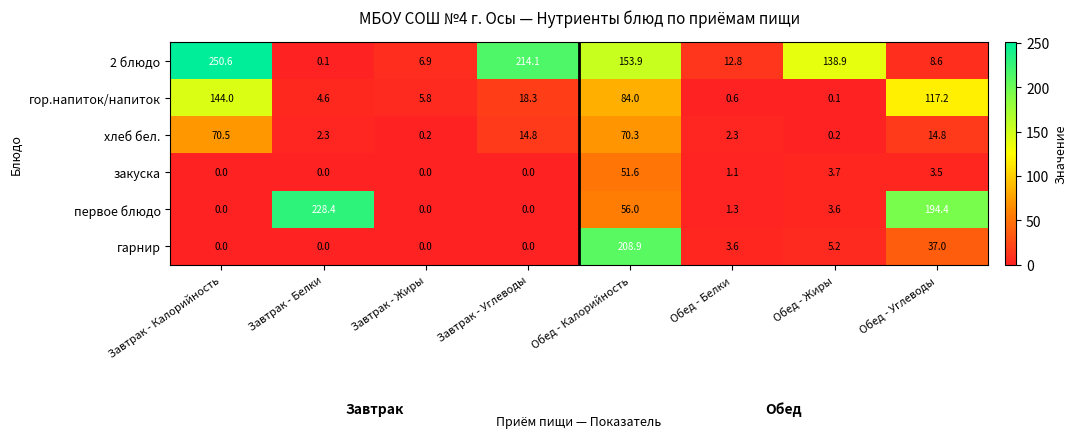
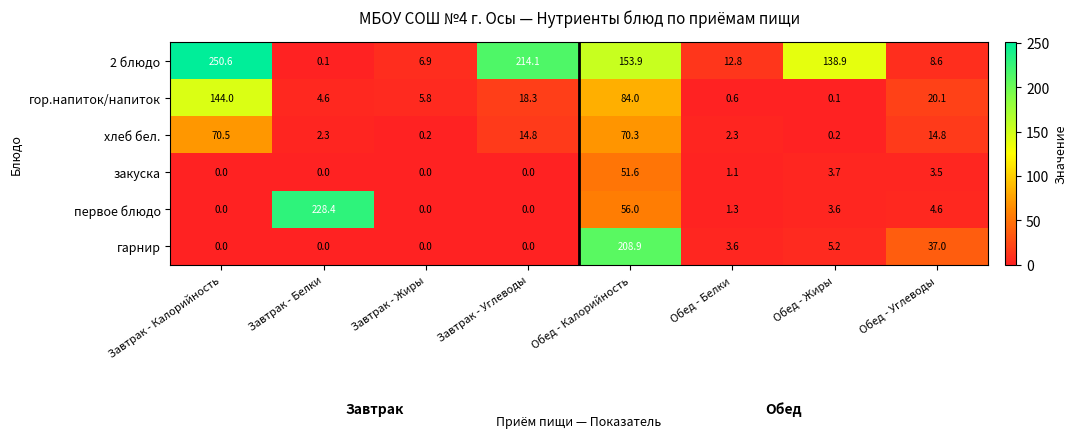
  {
    "2 блюдо": {
      "Завтрак - Калорийность": 250.6,
      "Завтрак - Белки": 0.1,
      "Завтрак - Жиры": 6.9,
      "Завтрак - Углеводы": 214.1,
      "Обед - Калорийность": 153.9,
      "Обед - Белки": 12.8,
      "Обед - Жиры": 138.9,
      "Обед - Углеводы": 8.6
    },
    "гор.напиток/напиток": {
      "Завтрак - Калорийность": 144.0,
      "Завтрак - Белки": 4.6,
      "Завтрак - Жиры": 5.8,
      "Завтрак - Углеводы": 18.3,
      "Обед - Калорийность": 84.0,
      "Обед - Белки": 0.6,
      "Обед - Жиры": 0.1,
-     "Обед - Углеводы": 117.2
+     "Обед - Углеводы": 20.1
    },
    "хлеб бел.": {
      "Завтрак - Калорийность": 70.5,
      "Завтрак - Белки": 2.3,
      "Завтрак - Жиры": 0.2,
      "Завтрак - Углеводы": 14.8,
      "Обед - Калорийность": 70.3,
      "Обед - Белки": 2.3,
      "Обед - Жиры": 0.2,
      "Обед - Углеводы": 14.8
    },
    "закуска": {
      "Завтрак - Калорийность": 0.0,
      "Завтрак - Белки": 0.0,
      "Завтрак - Жиры": 0.0,
      "Завтрак - Углеводы": 0.0,
      "Обед - Калорийность": 51.6,
      "Обед - Белки": 1.1,
      "Обед - Жиры": 3.7,
      "Обед - Углеводы": 3.5
    },
    "первое блюдо": {
      "Завтрак - Калорийность": 0.0,
      "Завтрак - Белки": 228.4,
      "Завтрак - Жиры": 0.0,
      "Завтрак - Углеводы": 0.0,
      "Обед - Калорийность": 56.0,
      "Обед - Белки": 1.3,
      "Обед - Жиры": 3.6,
-     "Обед - Углеводы": 194.4
+     "Обед - Углеводы": 4.6
    },
    "гарнир": {
      "Завтрак - Калорийность": 0.0,
      "Завтрак - Белки": 0.0,
      "Завтрак - Жиры": 0.0,
      "Завтрак - Углеводы": 0.0,
      "Обед - Калорийность": 208.9,
      "Обед - Белки": 3.6,
      "Обед - Жиры": 5.2,
      "Обед - Углеводы": 37.0
    }
  }
